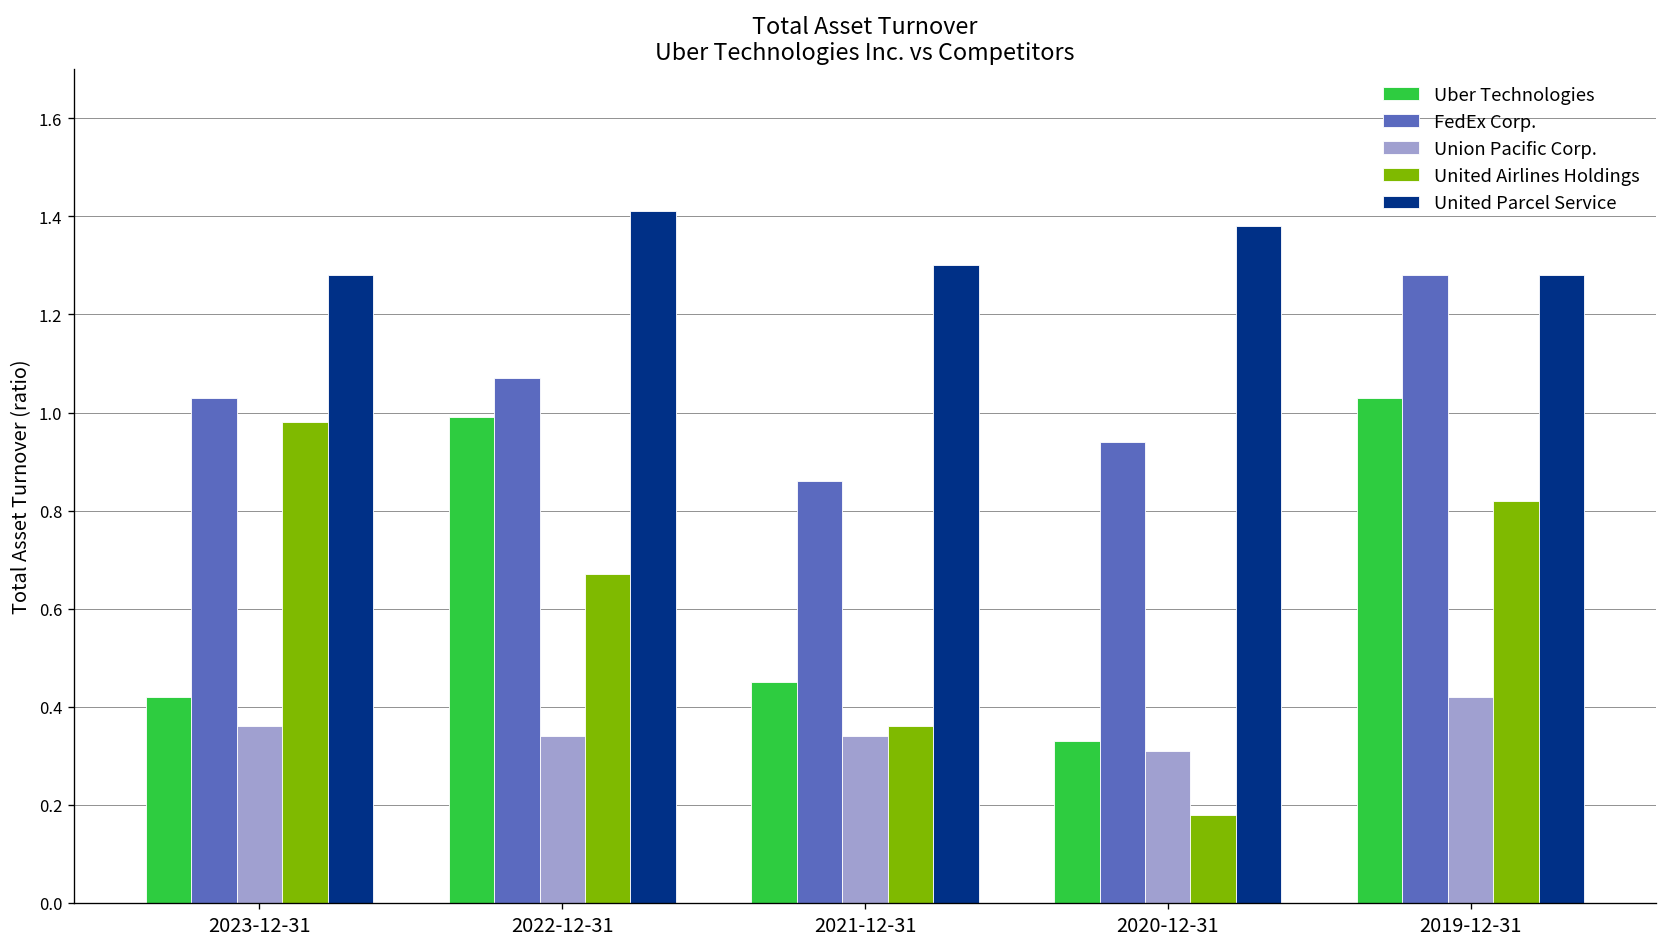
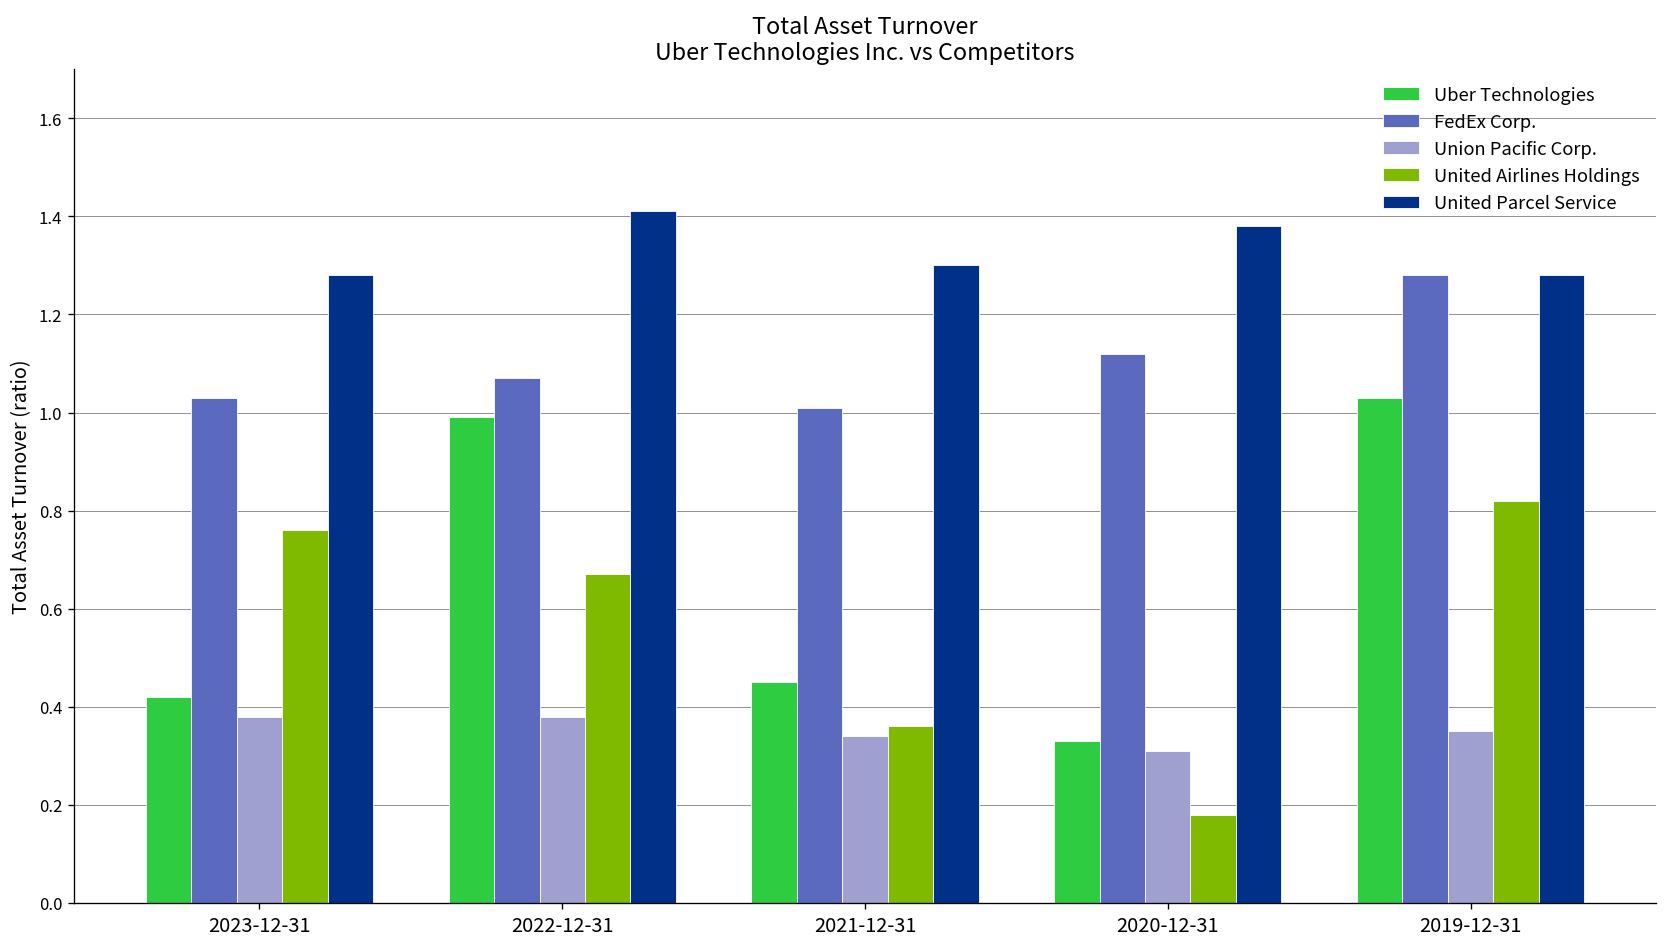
  {
    "Uber Technologies": {
      "2023-12-31": 0.42,
      "2022-12-31": 0.99,
      "2021-12-31": 0.45,
      "2020-12-31": 0.33,
      "2019-12-31": 1.03
    },
    "FedEx Corp.": {
      "2023-12-31": 1.03,
      "2022-12-31": 1.07,
-     "2021-12-31": 0.86,
-     "2020-12-31": 0.94,
+     "2021-12-31": 1.01,
+     "2020-12-31": 1.12,
      "2019-12-31": 1.28
    },
    "Union Pacific Corp.": {
-     "2023-12-31": 0.36,
-     "2022-12-31": 0.34,
+     "2023-12-31": 0.38,
+     "2022-12-31": 0.38,
      "2021-12-31": 0.34,
      "2020-12-31": 0.31,
-     "2019-12-31": 0.42
+     "2019-12-31": 0.35
    },
    "United Airlines Holdings": {
-     "2023-12-31": 0.98,
+     "2023-12-31": 0.76,
      "2022-12-31": 0.67,
      "2021-12-31": 0.36,
      "2020-12-31": 0.18,
      "2019-12-31": 0.82
    },
    "United Parcel Service": {
      "2023-12-31": 1.28,
      "2022-12-31": 1.41,
      "2021-12-31": 1.30,
      "2020-12-31": 1.38,
      "2019-12-31": 1.28
    }
  }
